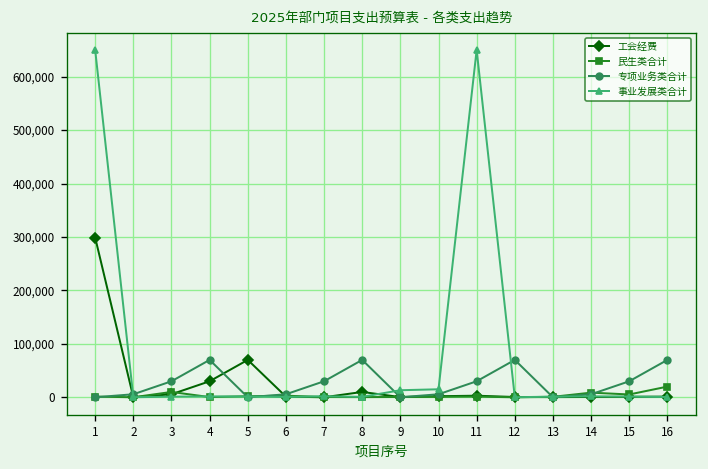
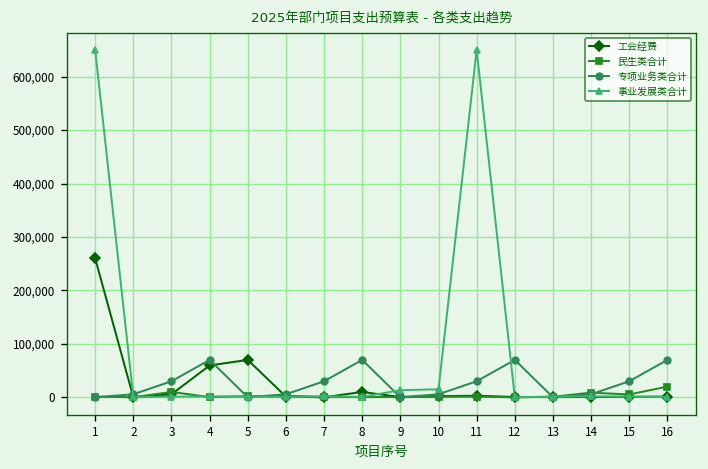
  {
    "工会经费": {
-     "1": "300,000",
-     "4": "30,000",
+     "1": "260,000",
+     "4": "60,000",
      "5": "70,000",
      "8": "10,000"
    }
  }
